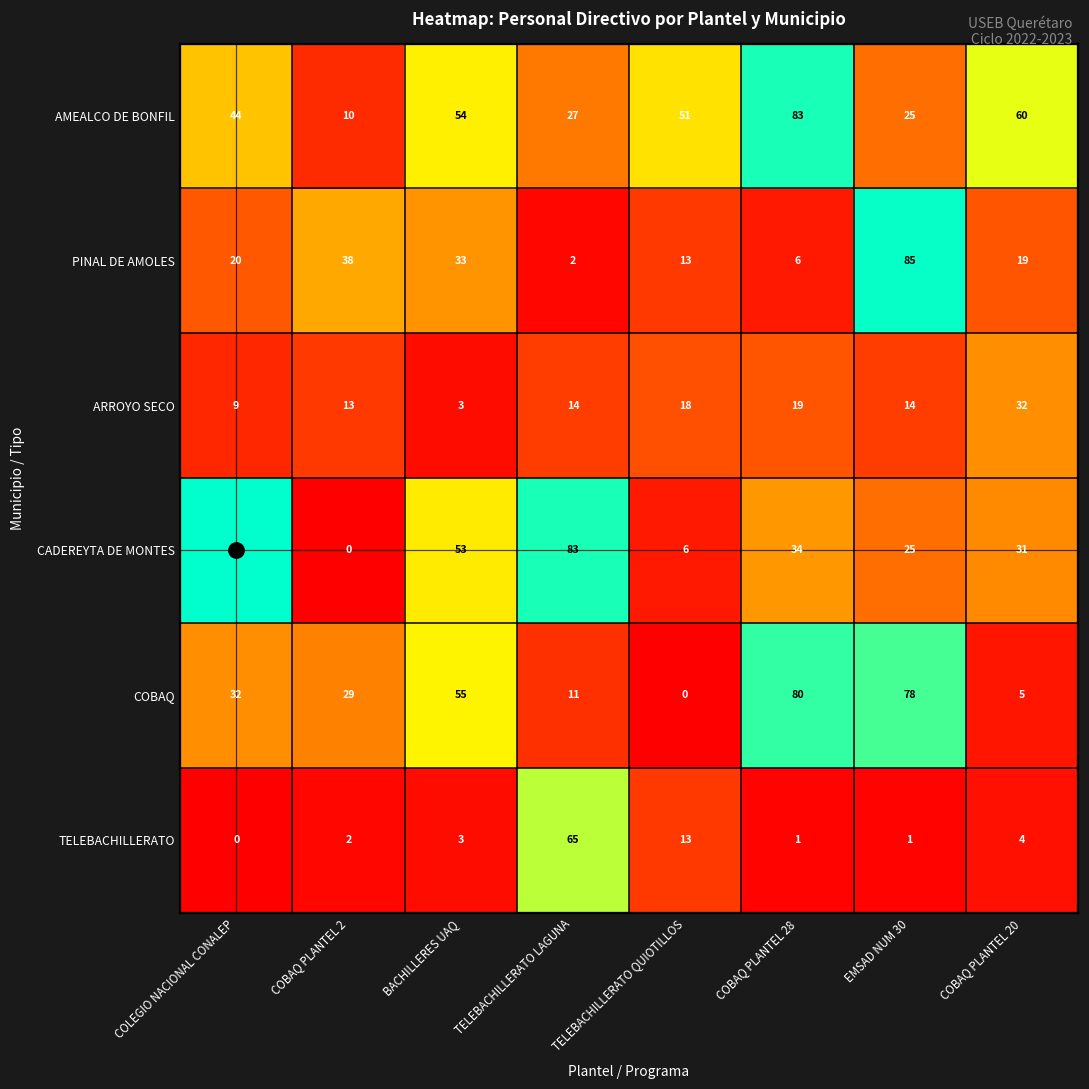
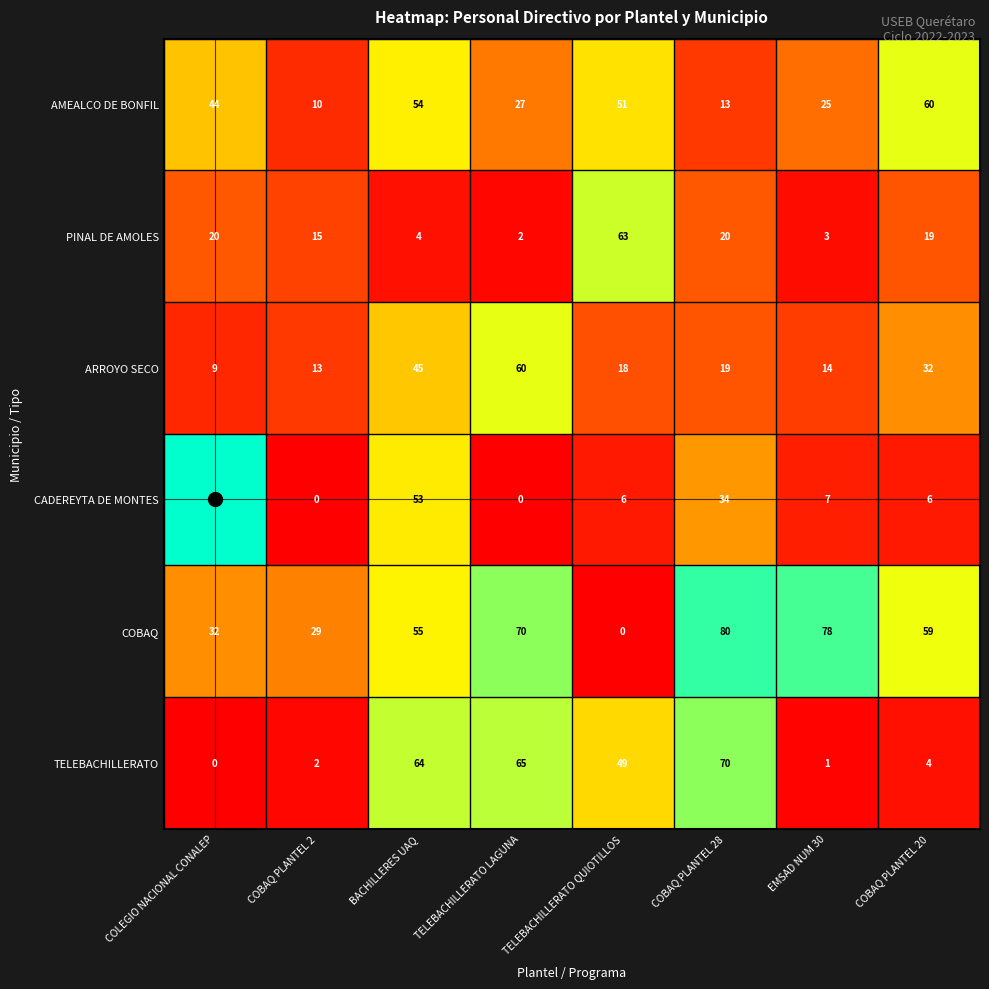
  {
    "AMEALCO DE BONFIL": {
      "COLEGIO NACIONAL CONALEP": 44,
      "COBAQ PLANTEL 2": 10,
      "BACHILLERES UAQ": 54,
      "TELEBACHILLERATO LAGUNA": 27,
      "TELEBACHILLERATO QUIOTILLOS": 51,
-     "COBAQ PLANTEL 28": 83,
+     "COBAQ PLANTEL 28": 13,
      "EMSAD NUM 30": 25,
      "COBAQ PLANTEL 20": 60
    },
    "PINAL DE AMOLES": {
      "COLEGIO NACIONAL CONALEP": 20,
-     "COBAQ PLANTEL 2": 38,
-     "BACHILLERES UAQ": 33,
+     "COBAQ PLANTEL 2": 15,
+     "BACHILLERES UAQ": 4,
      "TELEBACHILLERATO LAGUNA": 2,
-     "TELEBACHILLERATO QUIOTILLOS": 13,
-     "COBAQ PLANTEL 28": 6,
-     "EMSAD NUM 30": 85,
+     "TELEBACHILLERATO QUIOTILLOS": 63,
+     "COBAQ PLANTEL 28": 20,
+     "EMSAD NUM 30": 3,
      "COBAQ PLANTEL 20": 19
    },
    "ARROYO SECO": {
      "COLEGIO NACIONAL CONALEP": 9,
      "COBAQ PLANTEL 2": 13,
-     "BACHILLERES UAQ": 3,
-     "TELEBACHILLERATO LAGUNA": 14,
+     "BACHILLERES UAQ": 45,
+     "TELEBACHILLERATO LAGUNA": 60,
      "TELEBACHILLERATO QUIOTILLOS": 18,
      "COBAQ PLANTEL 28": 19,
      "EMSAD NUM 30": 14,
      "COBAQ PLANTEL 20": 32
    },
    "CADEREYTA DE MONTES": {
      "COBAQ PLANTEL 2": 0,
      "BACHILLERES UAQ": 53,
-     "TELEBACHILLERATO LAGUNA": 83,
+     "TELEBACHILLERATO LAGUNA": 0,
      "TELEBACHILLERATO QUIOTILLOS": 6,
      "COBAQ PLANTEL 28": 34,
-     "EMSAD NUM 30": 25,
-     "COBAQ PLANTEL 20": 31
+     "EMSAD NUM 30": 7,
+     "COBAQ PLANTEL 20": 6
    },
    "COBAQ": {
      "COLEGIO NACIONAL CONALEP": 32,
      "COBAQ PLANTEL 2": 29,
      "BACHILLERES UAQ": 55,
-     "TELEBACHILLERATO LAGUNA": 11,
+     "TELEBACHILLERATO LAGUNA": 70,
      "TELEBACHILLERATO QUIOTILLOS": 0,
      "COBAQ PLANTEL 28": 80,
      "EMSAD NUM 30": 78,
-     "COBAQ PLANTEL 20": 5
+     "COBAQ PLANTEL 20": 59
    },
    "TELEBACHILLERATO": {
      "COLEGIO NACIONAL CONALEP": 0,
      "COBAQ PLANTEL 2": 2,
-     "BACHILLERES UAQ": 3,
+     "BACHILLERES UAQ": 64,
      "TELEBACHILLERATO LAGUNA": 65,
-     "TELEBACHILLERATO QUIOTILLOS": 13,
-     "COBAQ PLANTEL 28": 1,
+     "TELEBACHILLERATO QUIOTILLOS": 49,
+     "COBAQ PLANTEL 28": 70,
      "EMSAD NUM 30": 1,
      "COBAQ PLANTEL 20": 4
    }
  }
